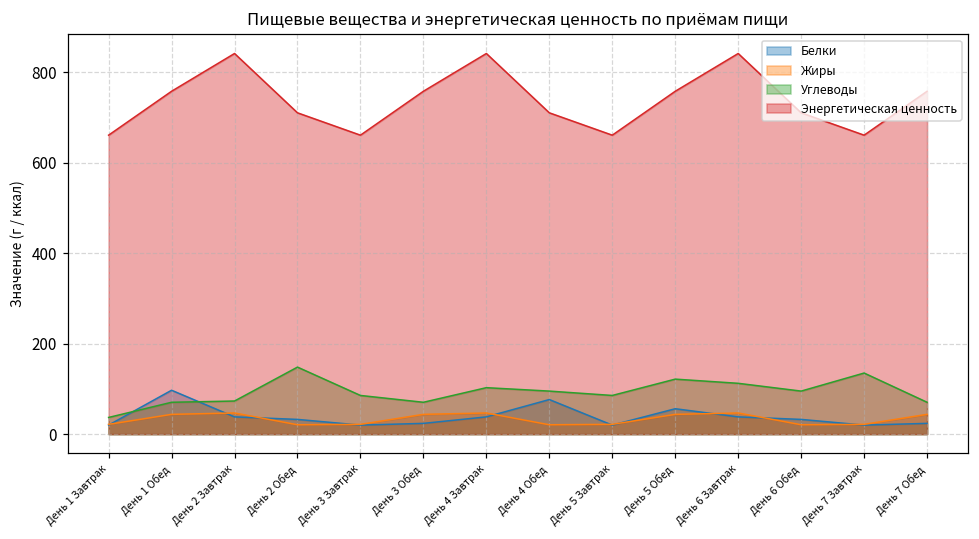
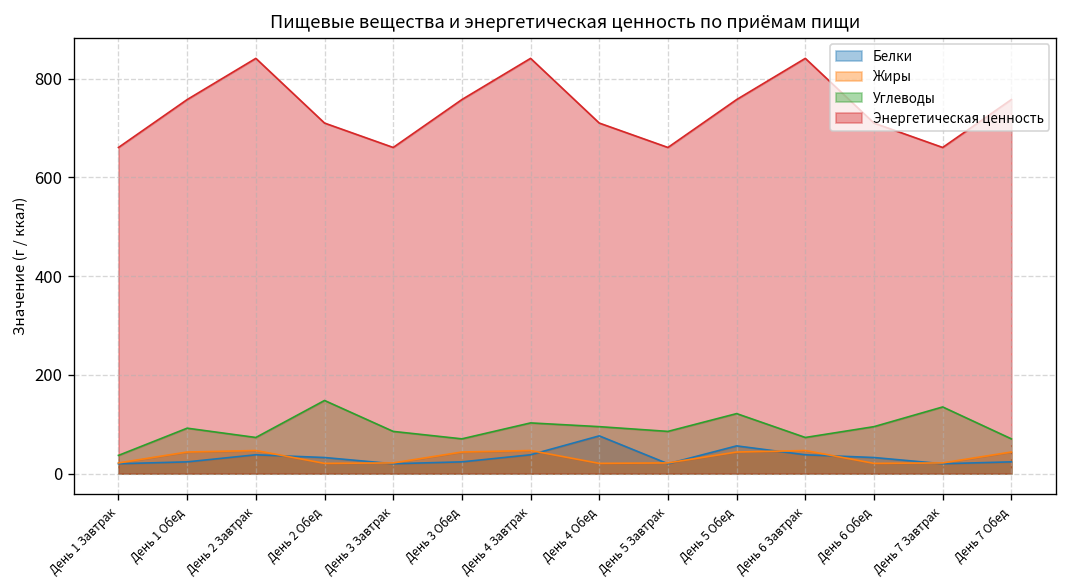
  {
    "Белки": {
-     "День 1 Обед": 100,
+     "День 1 Обед": 20,
      "День 2 Завтрак": 40,
      "День 2 Обед": 30,
      "День 3 Обед": 20,
      "День 4 Завтрак": 40,
      "День 4 Обед": 80,
      "День 5 Обед": 60,
      "День 6 Завтрак": 40,
      "День 6 Обед": 30,
      "День 7 Обед": 20
    },
    "Углеводы": {
      "День 1 Завтрак": 40,
-     "День 1 Обед": 70,
+     "День 1 Обед": 90,
      "День 2 Завтрак": 70,
      "День 2 Обед": 150,
      "День 3 Завтрак": 90,
      "День 3 Обед": 70,
      "День 4 Завтрак": 100,
      "День 4 Обед": 100,
      "День 5 Завтрак": 90,
      "День 5 Обед": 120,
-     "День 6 Завтрак": 110,
+     "День 6 Завтрак": 70,
      "День 6 Обед": 100,
      "День 7 Завтрак": 130,
      "День 7 Обед": 70
    }
  }
